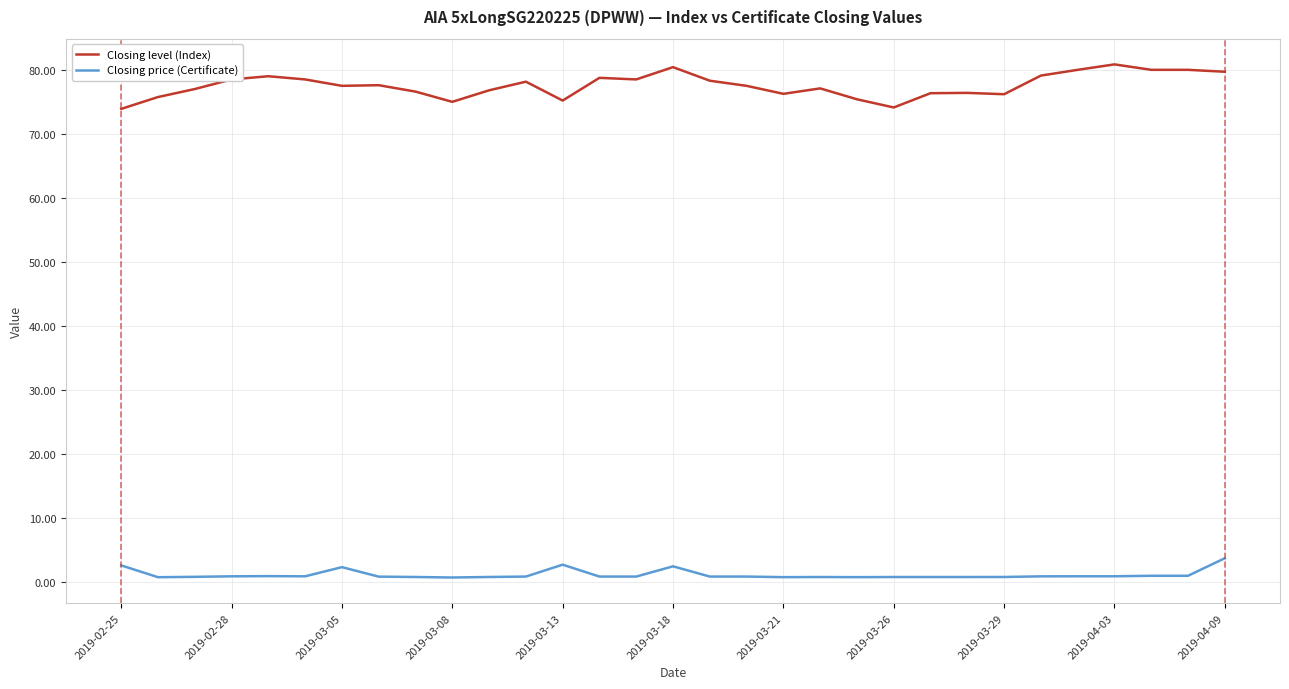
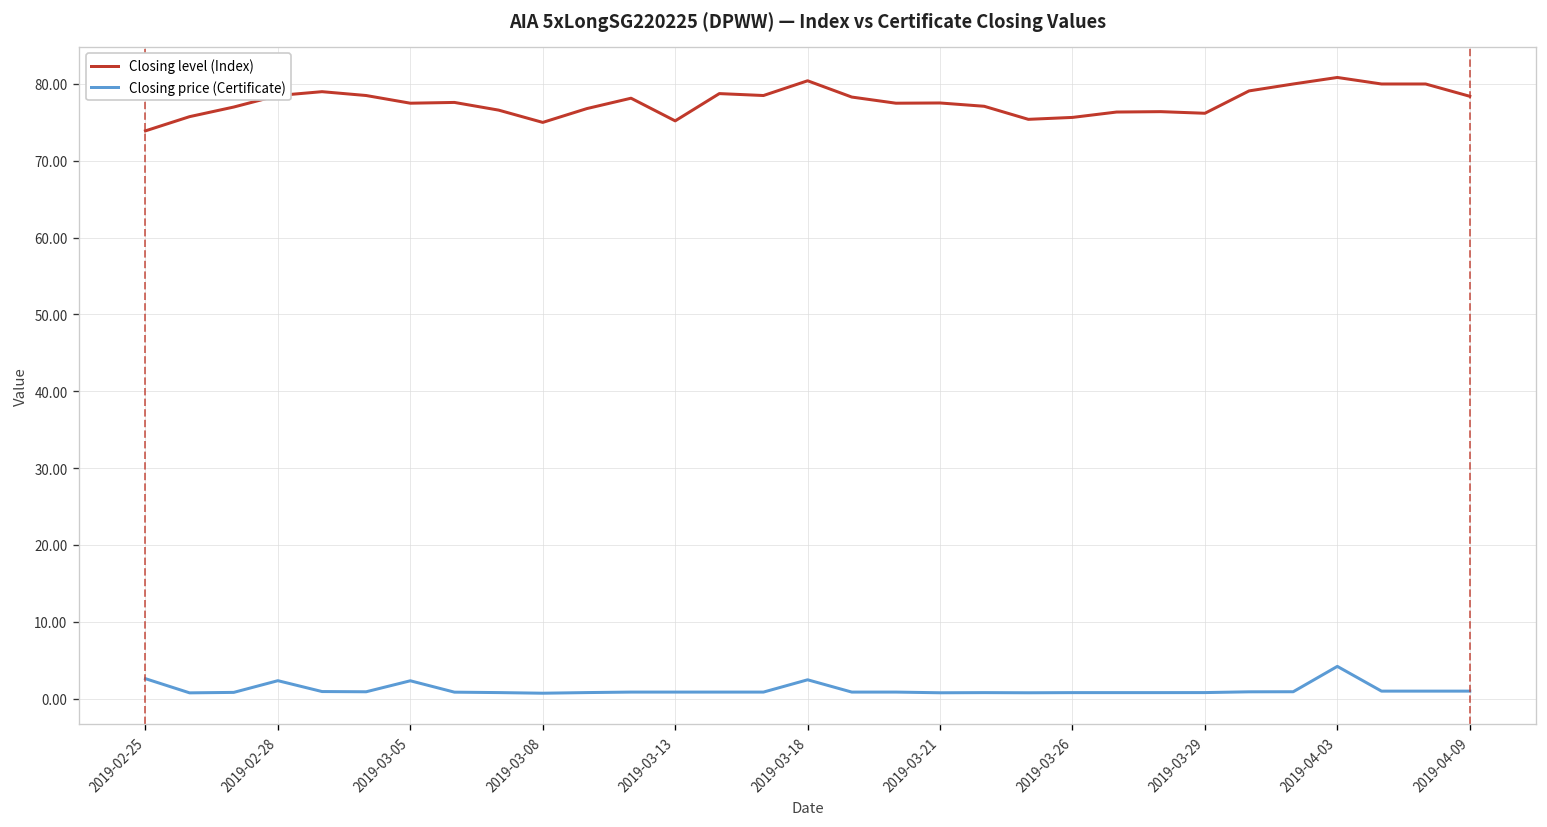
  {
    "Closing level (Index)": {
      "2019-02-25": 74,
      "2019-03-05": 78,
      "2019-03-08": 75,
      "2019-03-13": 75,
      "2019-03-18": 80,
-     "2019-03-21": 76,
-     "2019-03-26": 74,
+     "2019-03-21": 78,
+     "2019-03-26": 76,
      "2019-03-29": 76,
      "2019-04-03": 81,
-     "2019-04-09": 80
+     "2019-04-09": 78
    },
    "Closing price (Certificate)": {
      "2019-02-25": 3,
-     "2019-02-28": 1,
+     "2019-02-28": 2,
      "2019-03-05": 2,
      "2019-03-08": 1,
-     "2019-03-13": 3,
+     "2019-03-13": 1,
      "2019-03-18": 2,
      "2019-03-21": 1,
      "2019-03-26": 1,
      "2019-03-29": 1,
-     "2019-04-03": 1,
-     "2019-04-09": 4
+     "2019-04-03": 4,
+     "2019-04-09": 1
    }
  }
